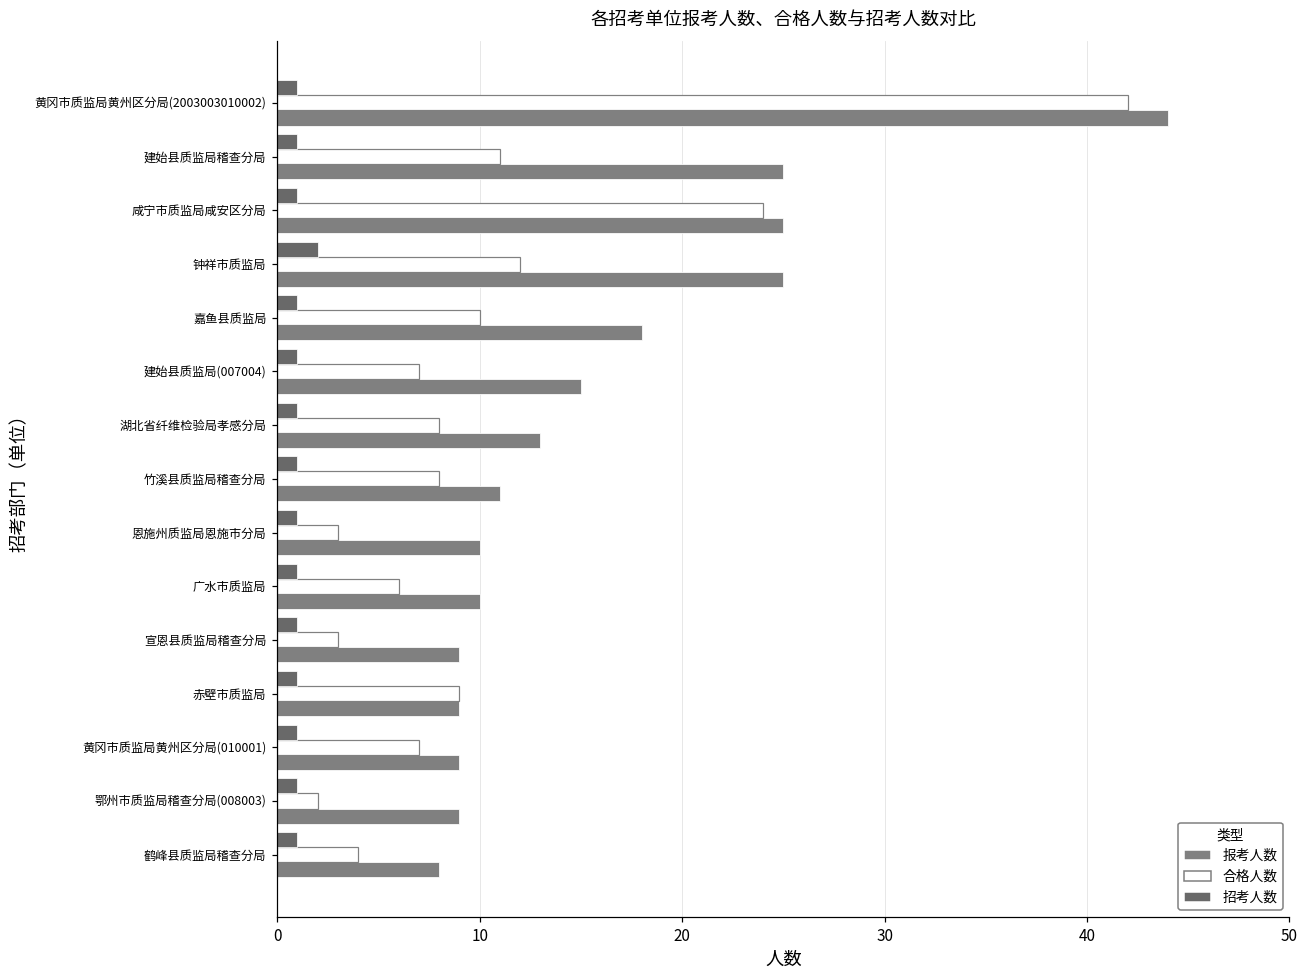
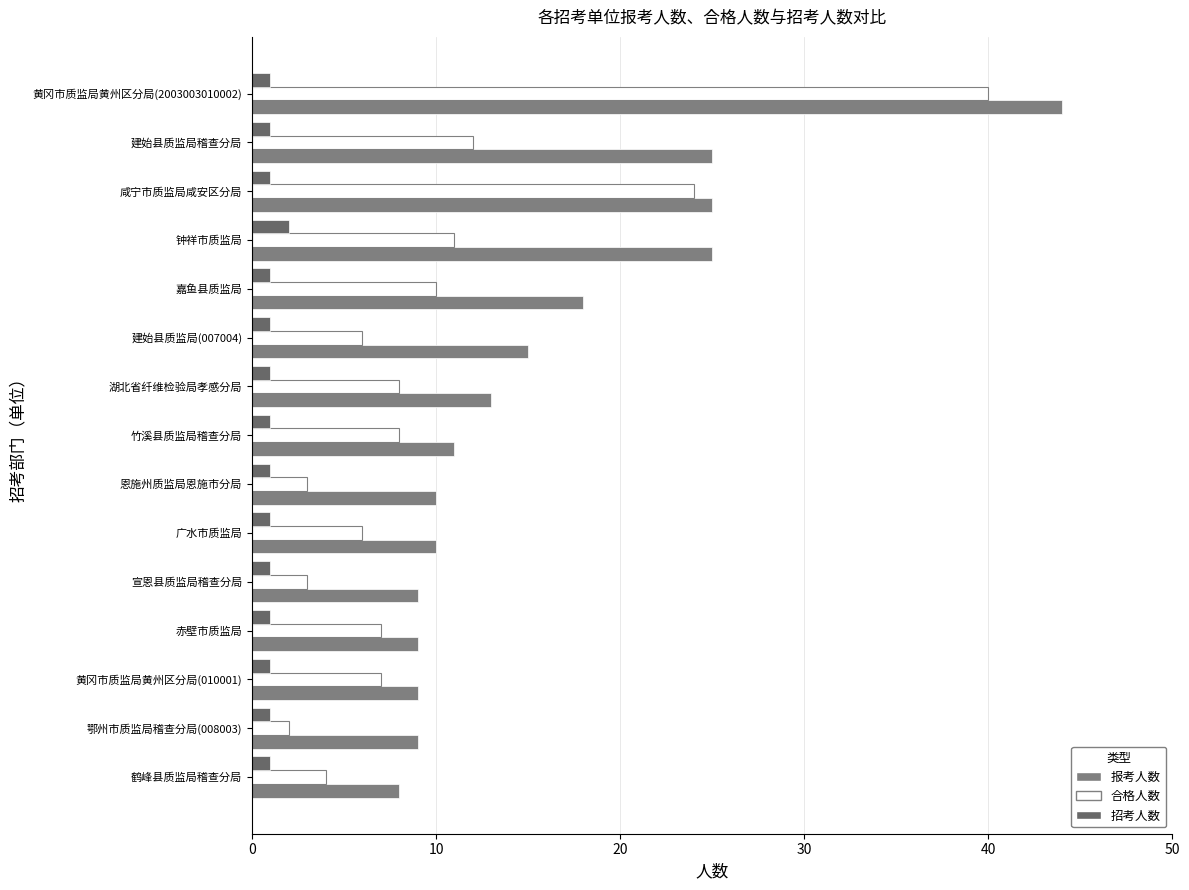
  {
    "合格人数": {
-     "黄冈市质监局黄州区分局(2003003010002)": 42,
-     "建始县质监局稽查分局": 11,
+     "黄冈市质监局黄州区分局(2003003010002)": 40,
+     "建始县质监局稽查分局": 12,
      "咸宁市质监局咸安区分局": 24,
-     "钟祥市质监局": 12,
+     "钟祥市质监局": 11,
      "嘉鱼县质监局": 10,
-     "建始县质监局(007004)": 7,
+     "建始县质监局(007004)": 6,
      "湖北省纤维检验局孝感分局": 8,
      "竹溪县质监局稽查分局": 8,
      "恩施州质监局恩施市分局": 3,
      "广水市质监局": 6,
      "宣恩县质监局稽查分局": 3,
-     "赤壁市质监局": 9,
+     "赤壁市质监局": 7,
      "黄冈市质监局黄州区分局(010001)": 7,
      "鄂州市质监局稽查分局(008003)": 2,
      "鹤峰县质监局稽查分局": 4
    }
  }
